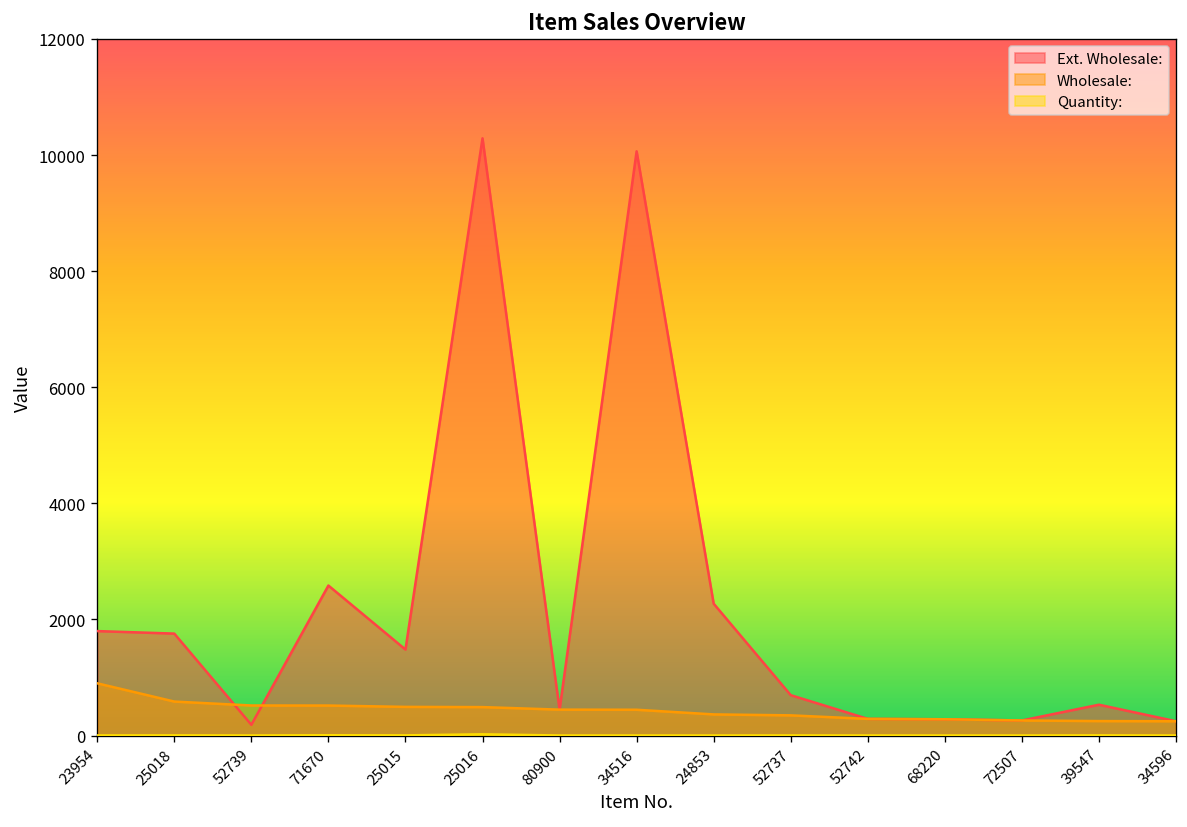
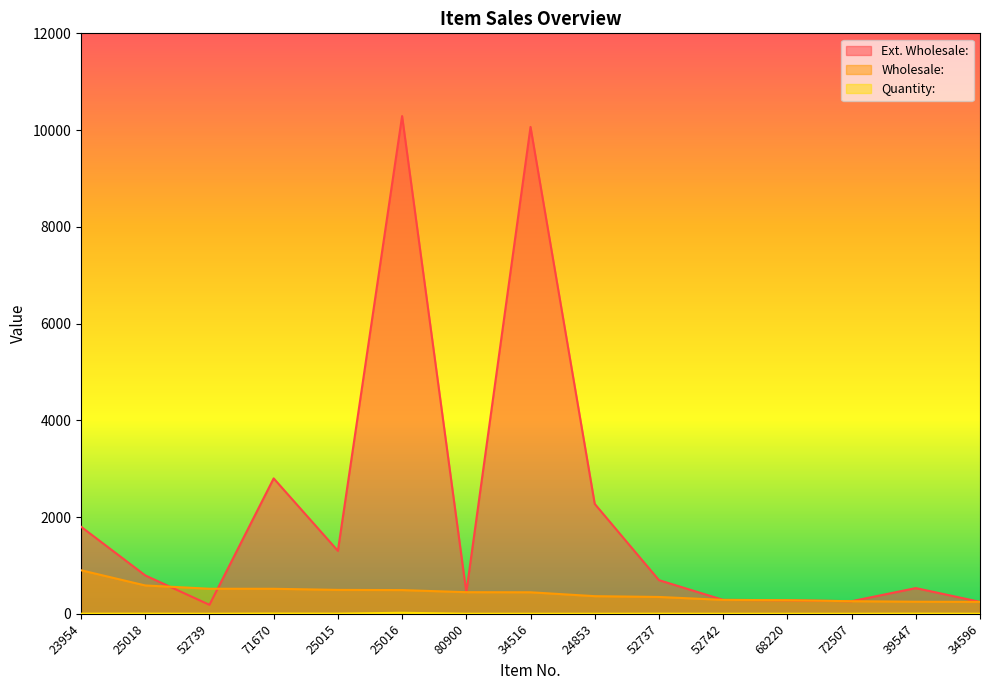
  {
    "Ext. Wholesale:": {
      "23954": 1800,
-     "25018": 1800,
+     "25018": 800,
      "52739": 200,
-     "71670": 2600,
-     "25015": 1500,
+     "71670": 2800,
+     "25015": 1300,
      "25016": 10300,
      "34516": 10100,
      "24853": 2300,
      "52737": 700,
      "39547": 500
    }
  }
